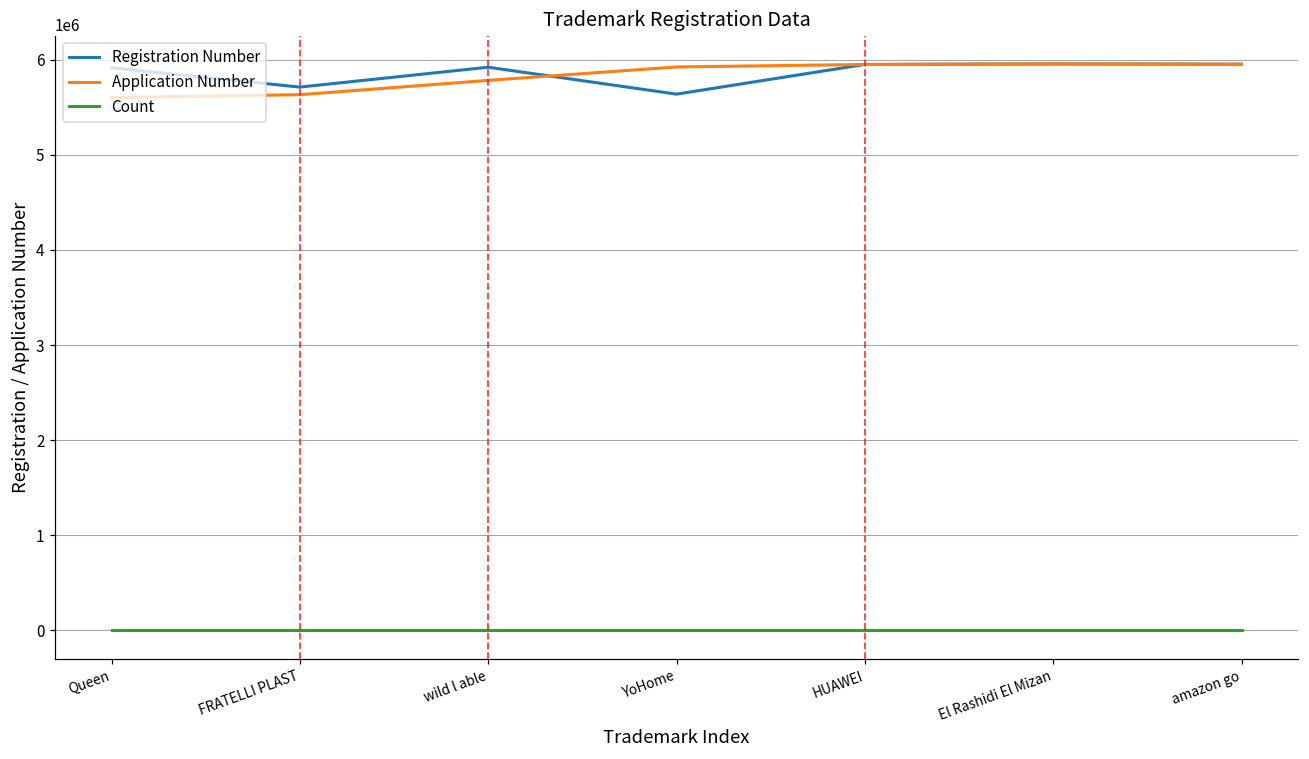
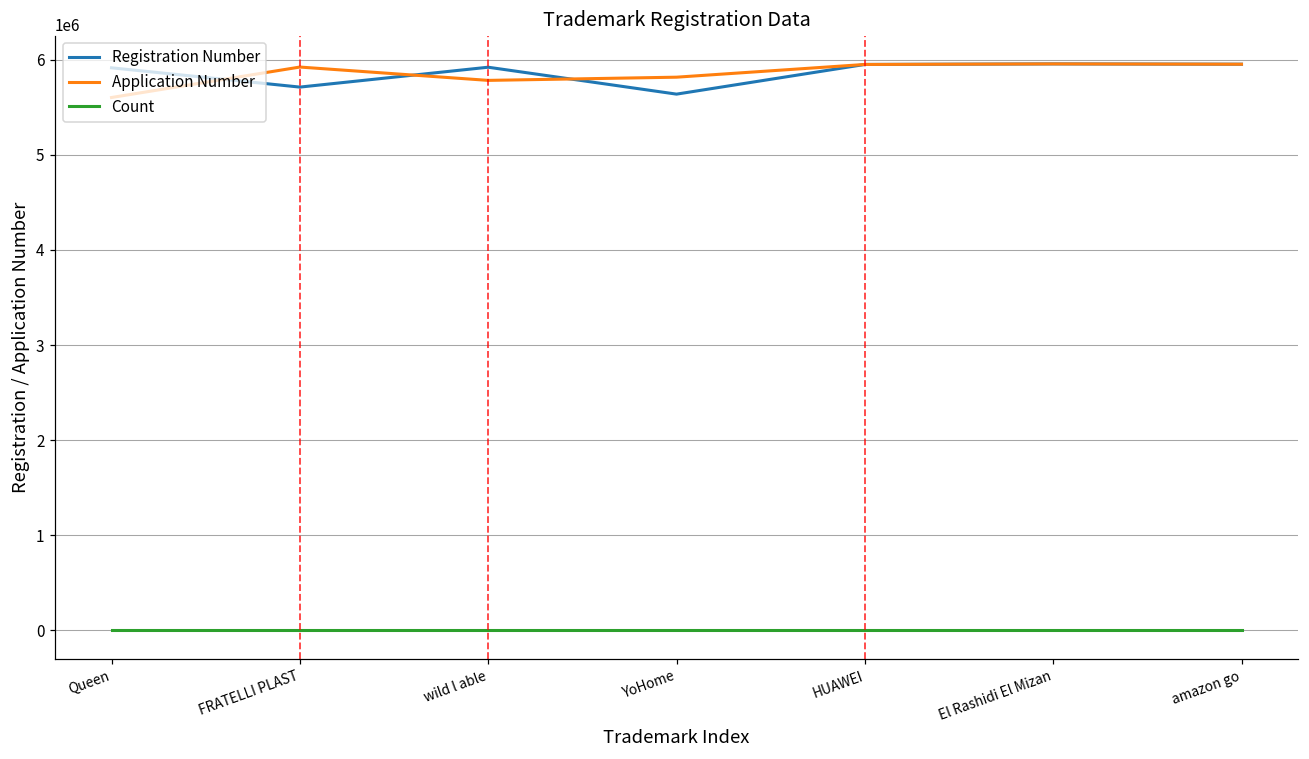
  {
    "Registration Number": {
      "FRATELLI PLAST": 5700000,
      "wild l able": 5900000,
      "YoHome": 5600000
    },
    "Application Number": {
-     "FRATELLI PLAST": 5600000,
+     "FRATELLI PLAST": 5900000,
      "wild l able": 5800000,
-     "YoHome": 5900000
+     "YoHome": 5800000
    },
    "Count": {
      "Queen": 0,
      "FRATELLI PLAST": 0,
      "wild l able": 0,
      "YoHome": 0,
      "HUAWEI": 0,
      "El Rashidi El Mizan": 0,
      "amazon go": 0
    }
  }
